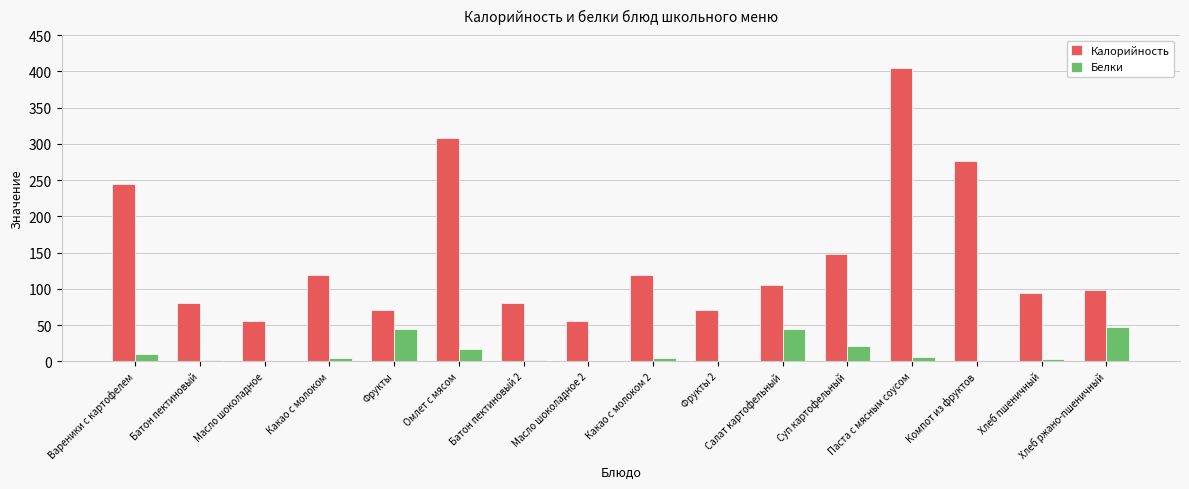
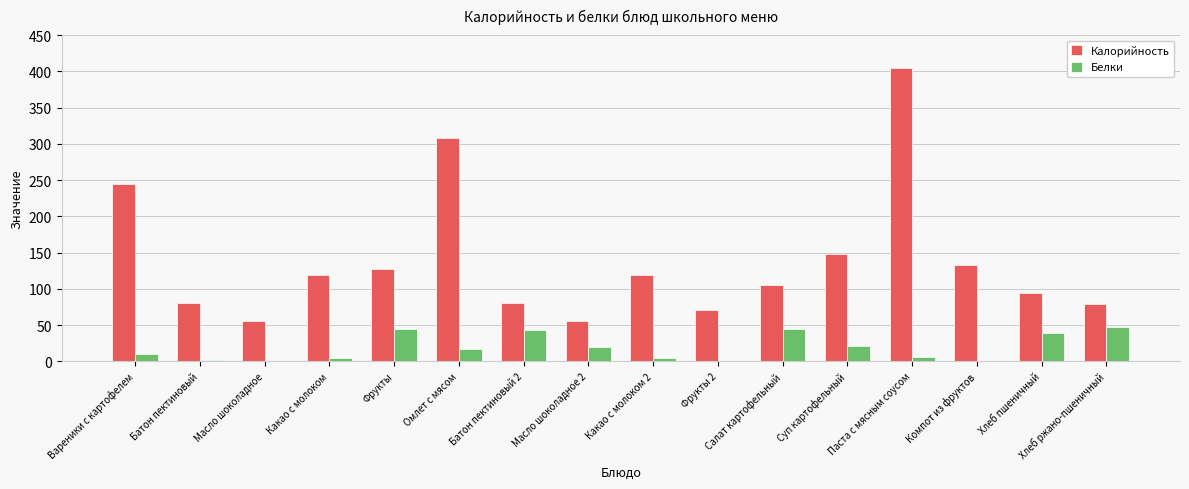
  {
    "Калорийность": {
      "Вареники с картофелем": 240,
      "Батон пектиновый": 80,
      "Масло шоколадное": 60,
      "Какао с молоком": 120,
-     "Фрукты": 70,
+     "Фрукты": 130,
      "Омлет с мясом": 310,
      "Батон пектиновый 2": 80,
      "Масло шоколадное 2": 60,
      "Какао с молоком 2": 120,
      "Фрукты 2": 70,
      "Салат картофельный": 110,
      "Суп картофельный": 150,
      "Паста с мясным соусом": 400,
-     "Компот из фруктов": 280,
+     "Компот из фруктов": 130,
      "Хлеб пшеничный": 90,
-     "Хлеб ржано-пшеничный": 100
+     "Хлеб ржано-пшеничный": 80
    },
    "Белки": {
      "Вареники с картофелем": 10,
      "Какао с молоком": 0,
      "Фрукты": 40,
      "Омлет с мясом": 20,
-     "Батон пектиновый 2": 0,
-     "Масло шоколадное 2": 0,
+     "Батон пектиновый 2": 40,
+     "Масло шоколадное 2": 20,
      "Какао с молоком 2": 0,
      "Салат картофельный": 40,
      "Суп картофельный": 20,
      "Паста с мясным соусом": 10,
-     "Хлеб пшеничный": 0,
+     "Хлеб пшеничный": 40,
      "Хлеб ржано-пшеничный": 50
    }
  }
